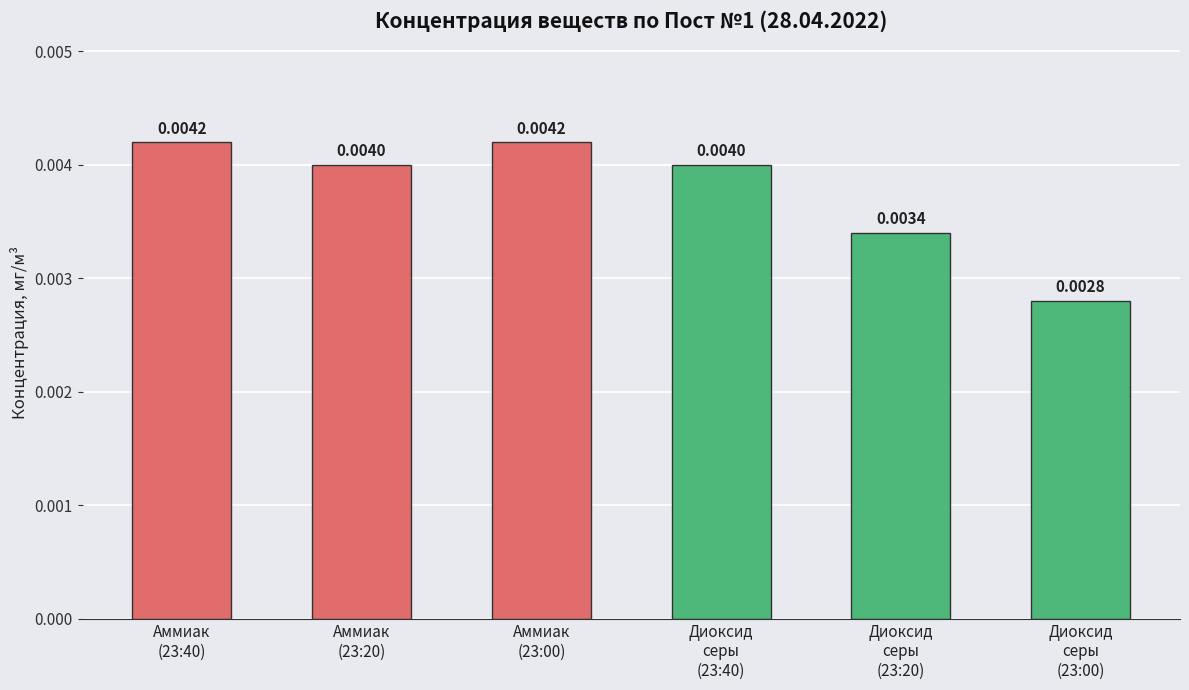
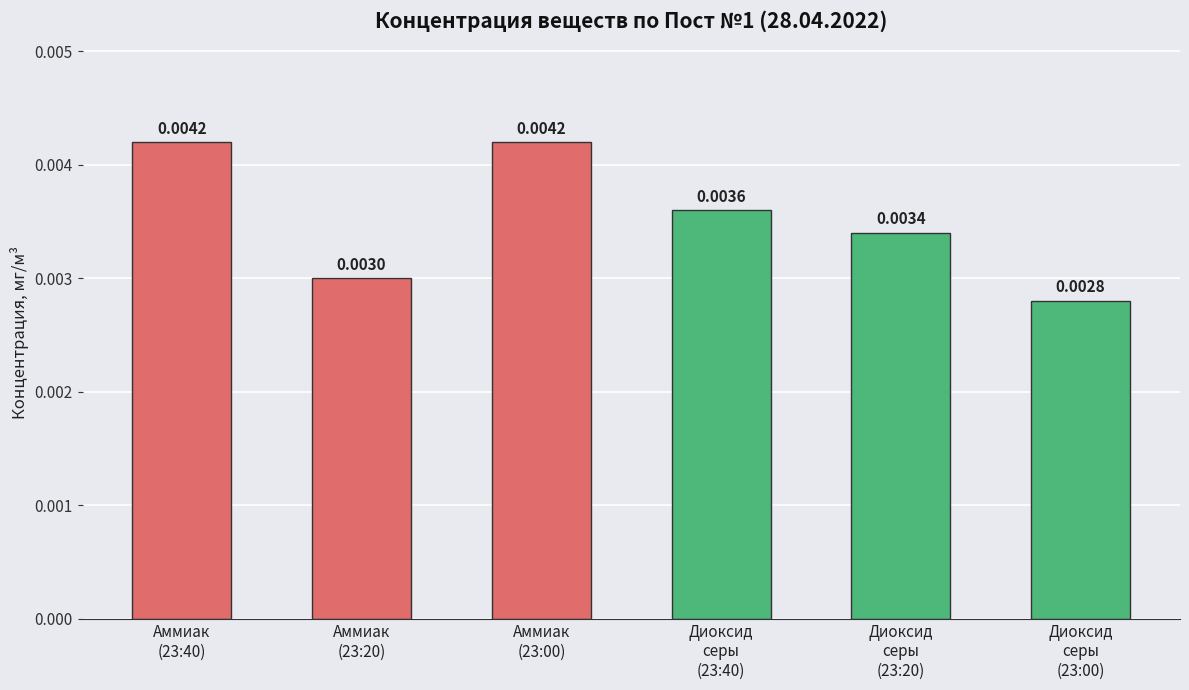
  {
    "Аммиак (23:40)": 0.0042,
-   "Аммиак (23:20)": 0.0040,
+   "Аммиак (23:20)": 0.0030,
    "Аммиак (23:00)": 0.0042,
-   "Диоксид серы (23:40)": 0.0040,
+   "Диоксид серы (23:40)": 0.0036,
    "Диоксид серы (23:20)": 0.0034,
    "Диоксид серы (23:00)": 0.0028
  }
